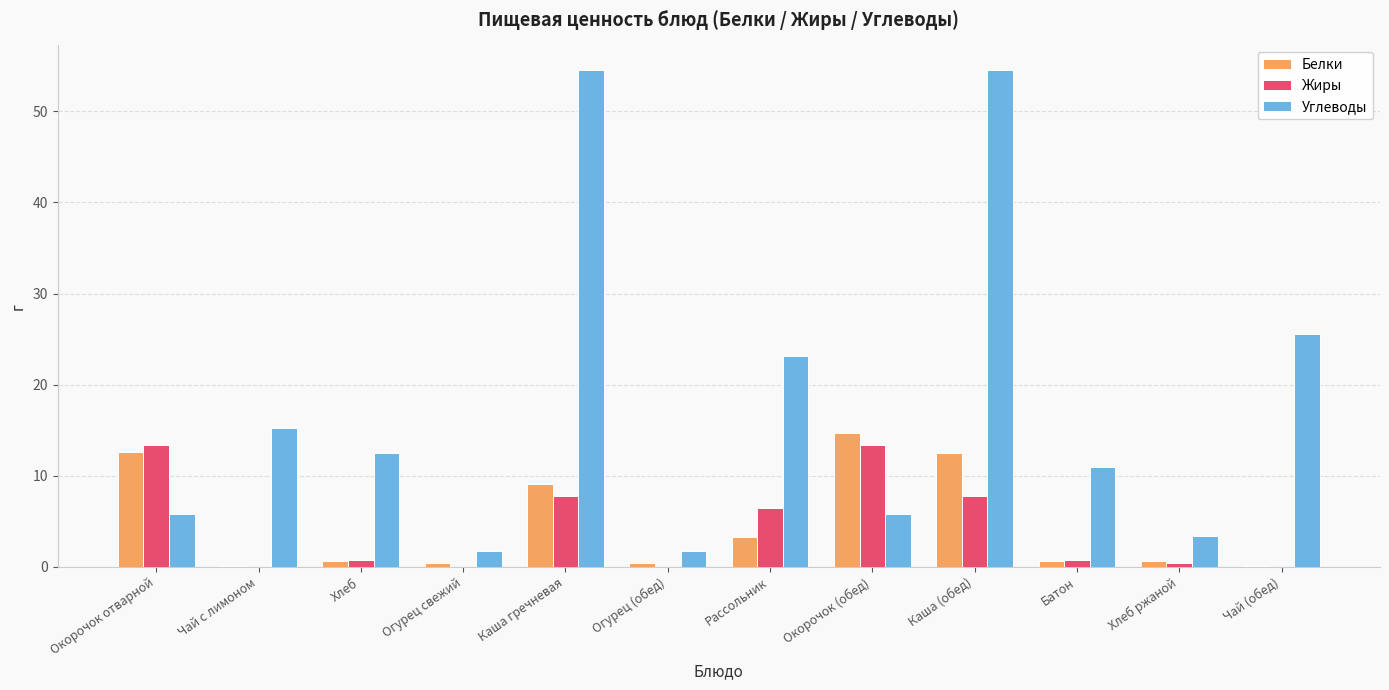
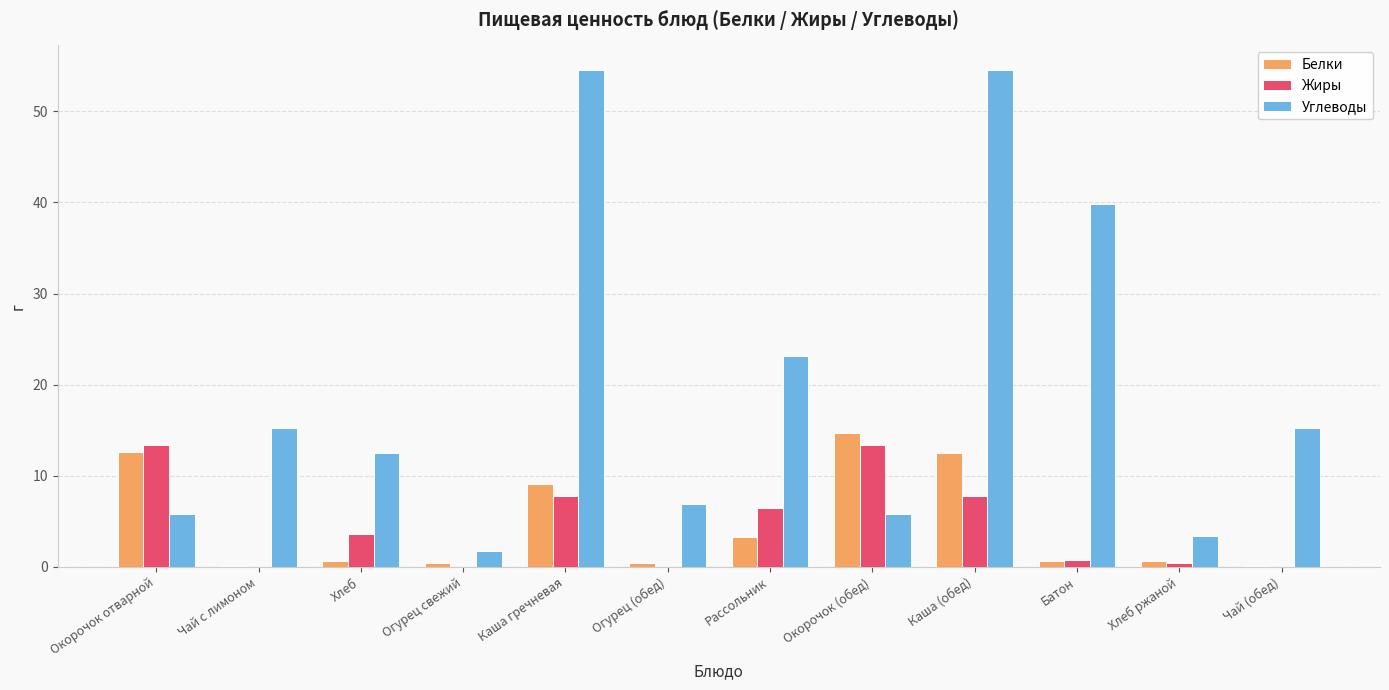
  {
    "Белки": {
      "Окорочок отварной": 13,
      "Хлеб": 1,
      "Огурец свежий": 0,
      "Каша гречневая": 9,
      "Огурец (обед)": 0,
      "Рассольник": 3,
      "Окорочок (обед)": 15,
      "Каша (обед)": 13,
      "Батон": 1,
      "Хлеб ржаной": 1
    },
    "Жиры": {
      "Окорочок отварной": 13,
      "Чай с лимоном": 0,
-     "Хлеб": 1,
+     "Хлеб": 4,
      "Огурец свежий": 0,
      "Каша гречневая": 8,
      "Огурец (обед)": 0,
      "Рассольник": 7,
      "Окорочок (обед)": 13,
      "Каша (обед)": 8,
      "Батон": 1,
      "Хлеб ржаной": 0,
      "Чай (обед)": 0
    },
    "Углеводы": {
      "Окорочок отварной": 6,
      "Чай с лимоном": 15,
      "Хлеб": 13,
      "Огурец свежий": 2,
      "Каша гречневая": 55,
-     "Огурец (обед)": 2,
+     "Огурец (обед)": 7,
      "Рассольник": 23,
      "Окорочок (обед)": 6,
      "Каша (обед)": 55,
-     "Батон": 11,
+     "Батон": 40,
      "Хлеб ржаной": 3,
-     "Чай (обед)": 26
+     "Чай (обед)": 15
    }
  }
